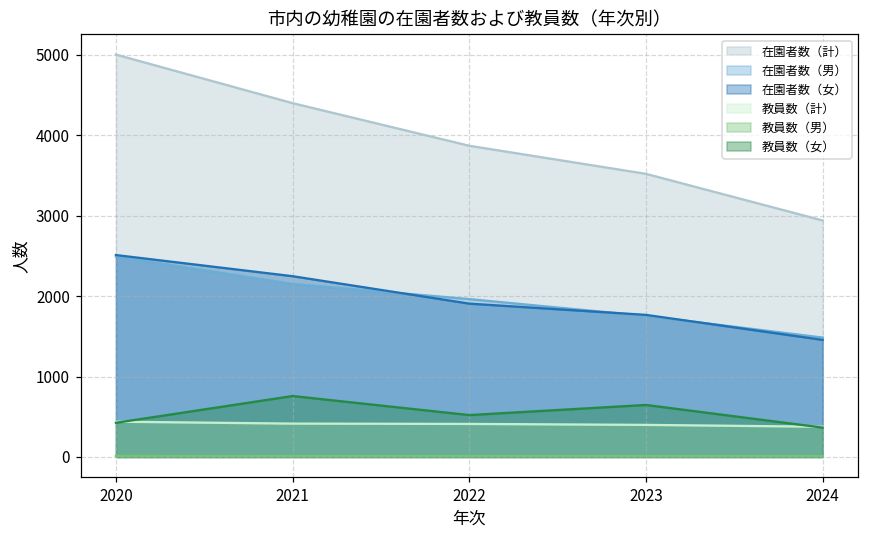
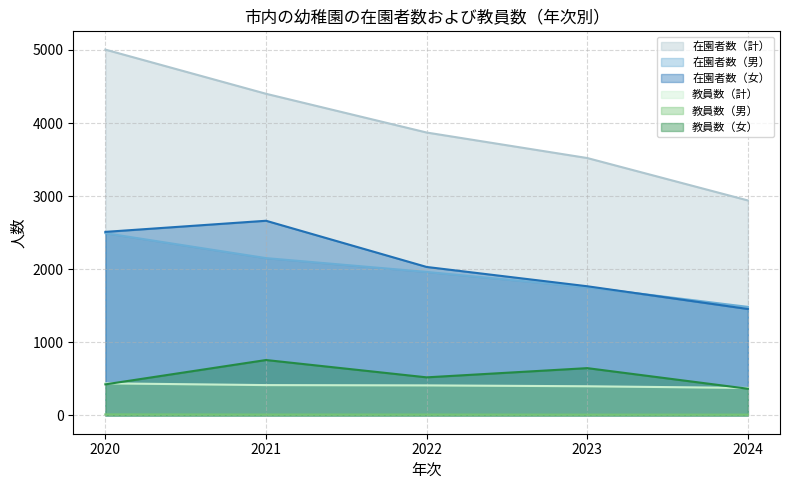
  {
    "在園者数（女）": {
-     "2021": 2200,
-     "2022": 1900
+     "2021": 2700,
+     "2022": 2000
    },
    "教員数（女）": {
      "2021": 800,
      "2022": 500,
      "2023": 600
    }
  }
